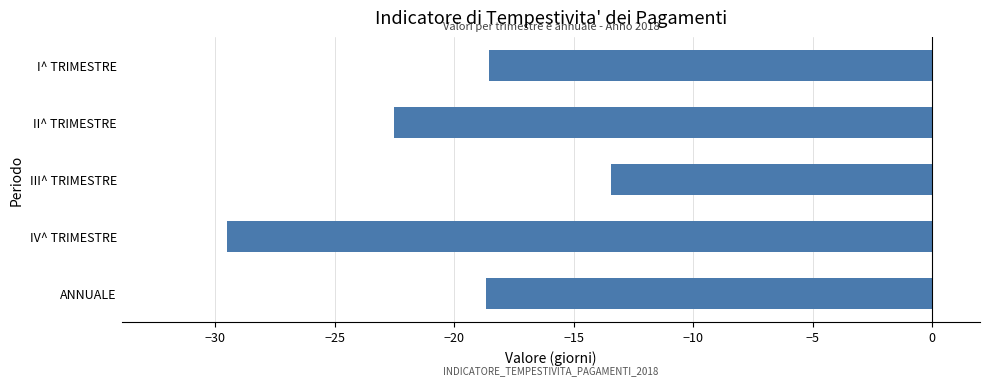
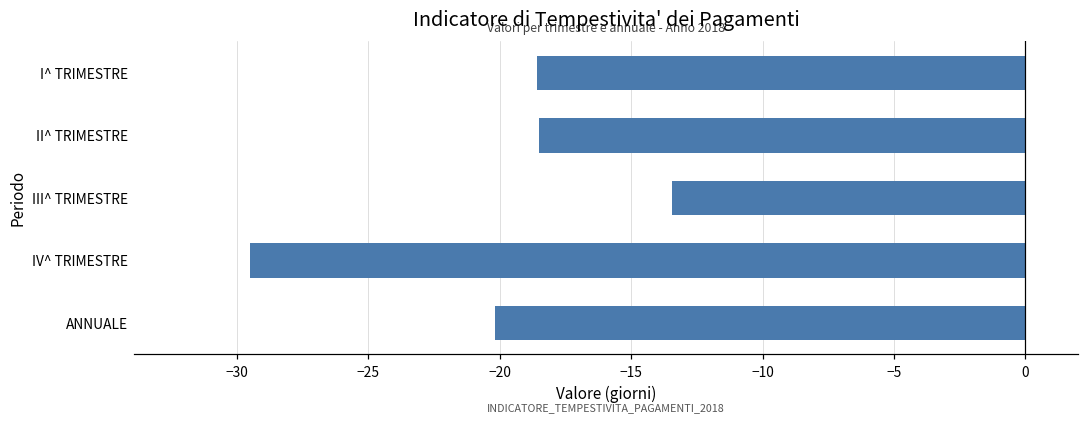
  {
    "I^ TRIMESTRE": -18.6,
-   "II^ TRIMESTRE": -22.5,
+   "II^ TRIMESTRE": -18.5,
    "III^ TRIMESTRE": -13.5,
    "IV^ TRIMESTRE": -29.5,
-   "ANNUALE": -18.7
+   "ANNUALE": -20.2
  }
